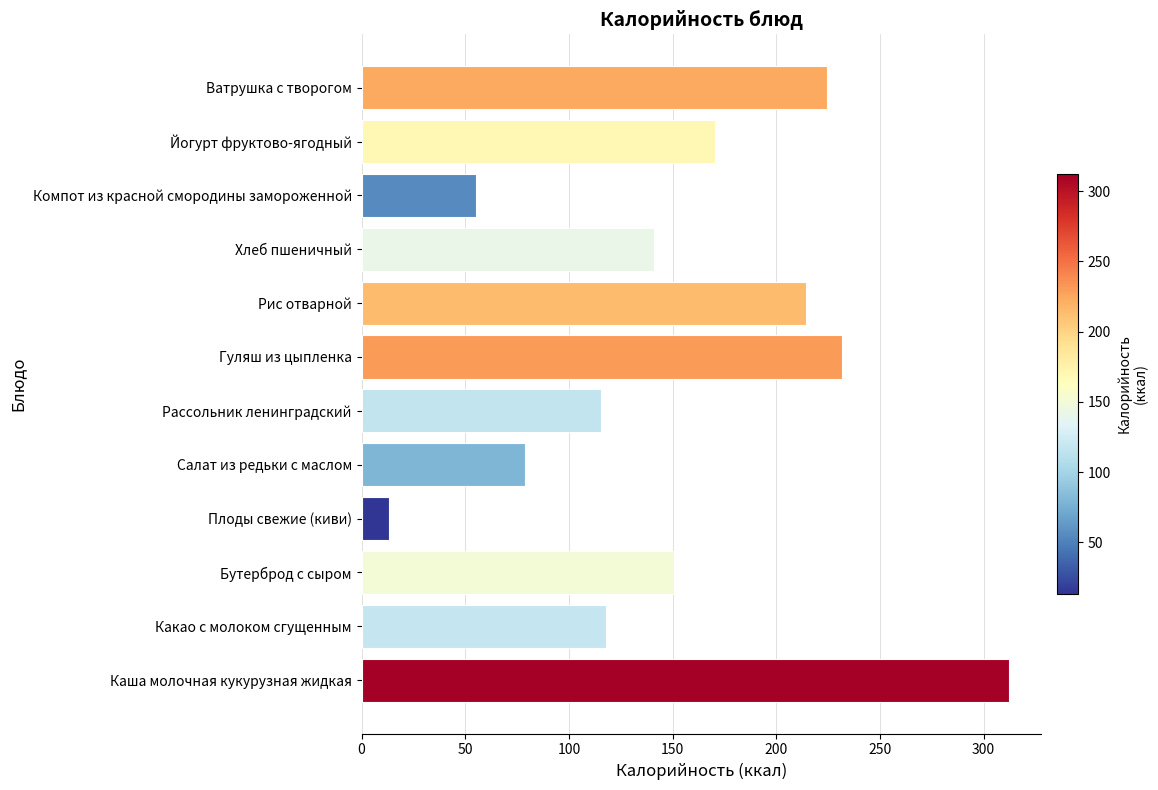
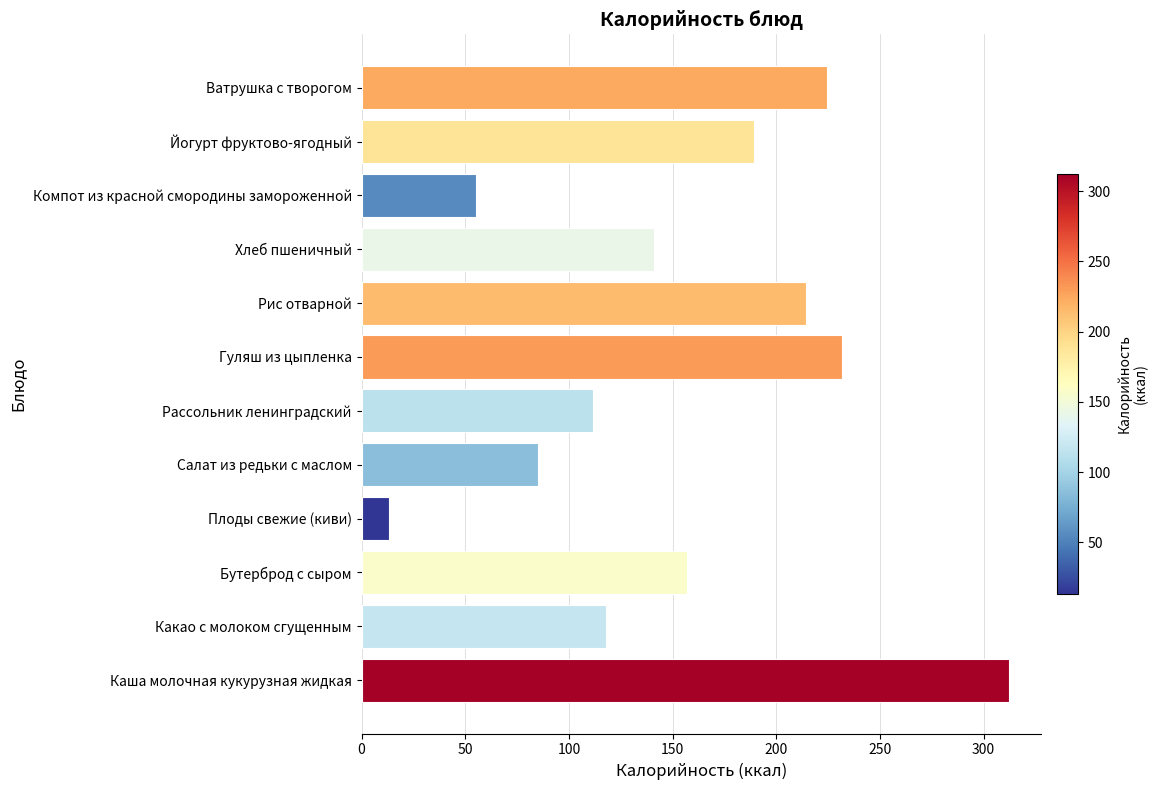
  {
    "Ватрушка с творогом": 224,
-   "Йогурт фруктово-ягодный": 170,
+   "Йогурт фруктово-ягодный": 189,
    "Компот из красной смородины замороженной": 55,
    "Хлеб пшеничный": 141,
    "Рис отварной": 214,
    "Гуляш из цыпленка": 232,
-   "Рассольник ленинградский": 115,
-   "Салат из редьки с маслом": 79,
+   "Рассольник ленинградский": 112,
+   "Салат из редьки с маслом": 85,
    "Плоды свежие (киви)": 13,
-   "Бутерброд с сыром": 151,
+   "Бутерброд с сыром": 157,
    "Какао с молоком сгущенным": 118,
    "Каша молочная кукурузная жидкая": 312
  }
